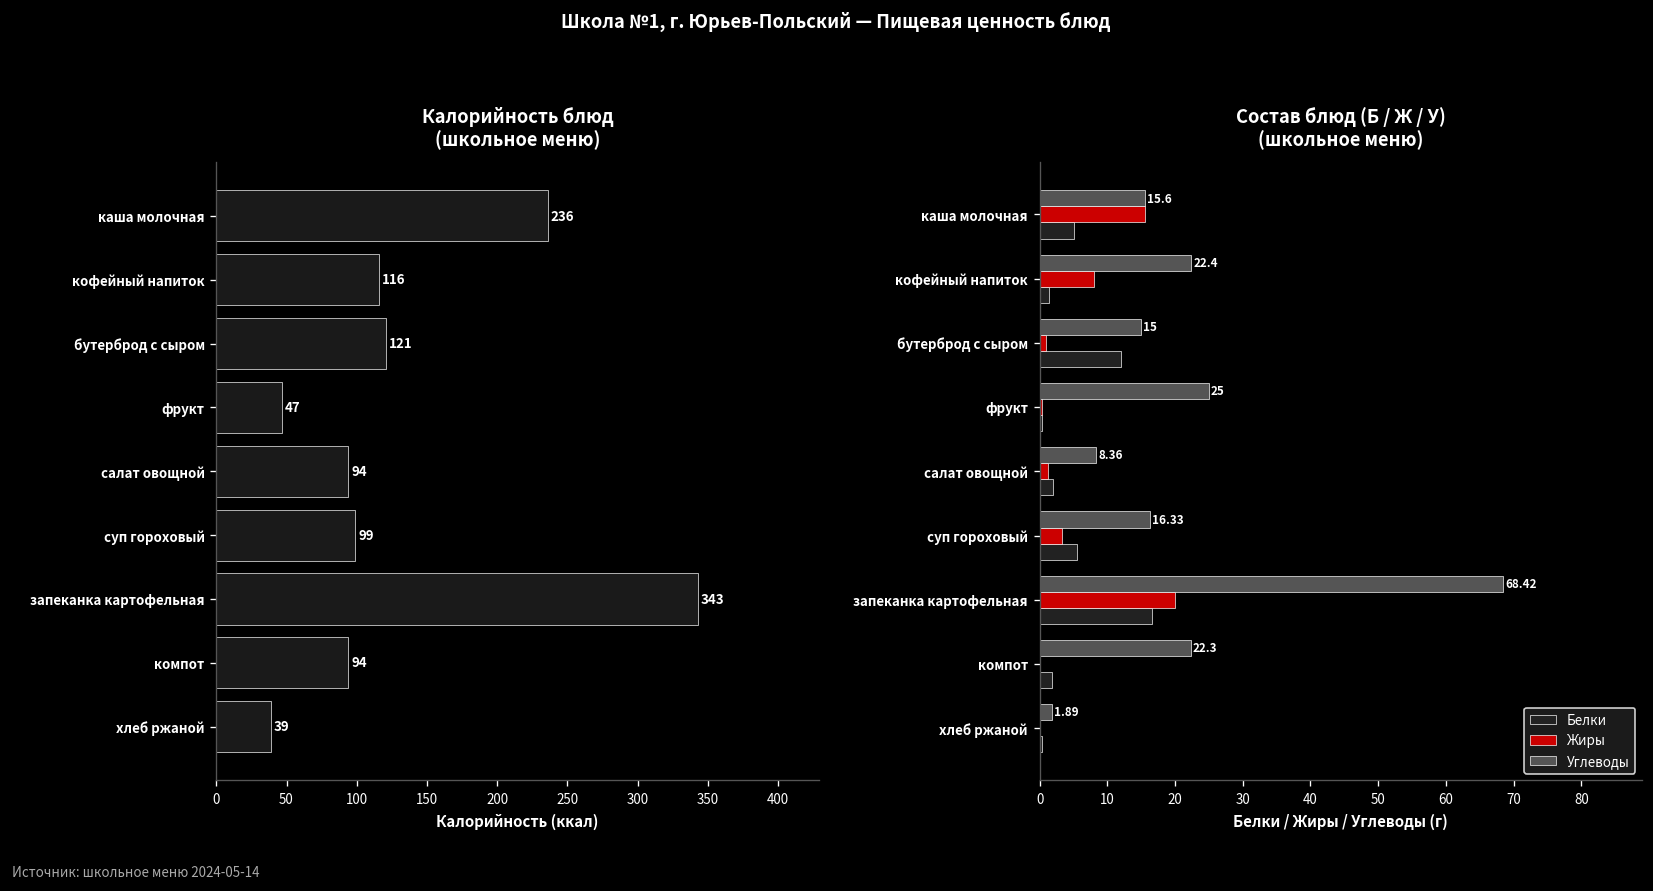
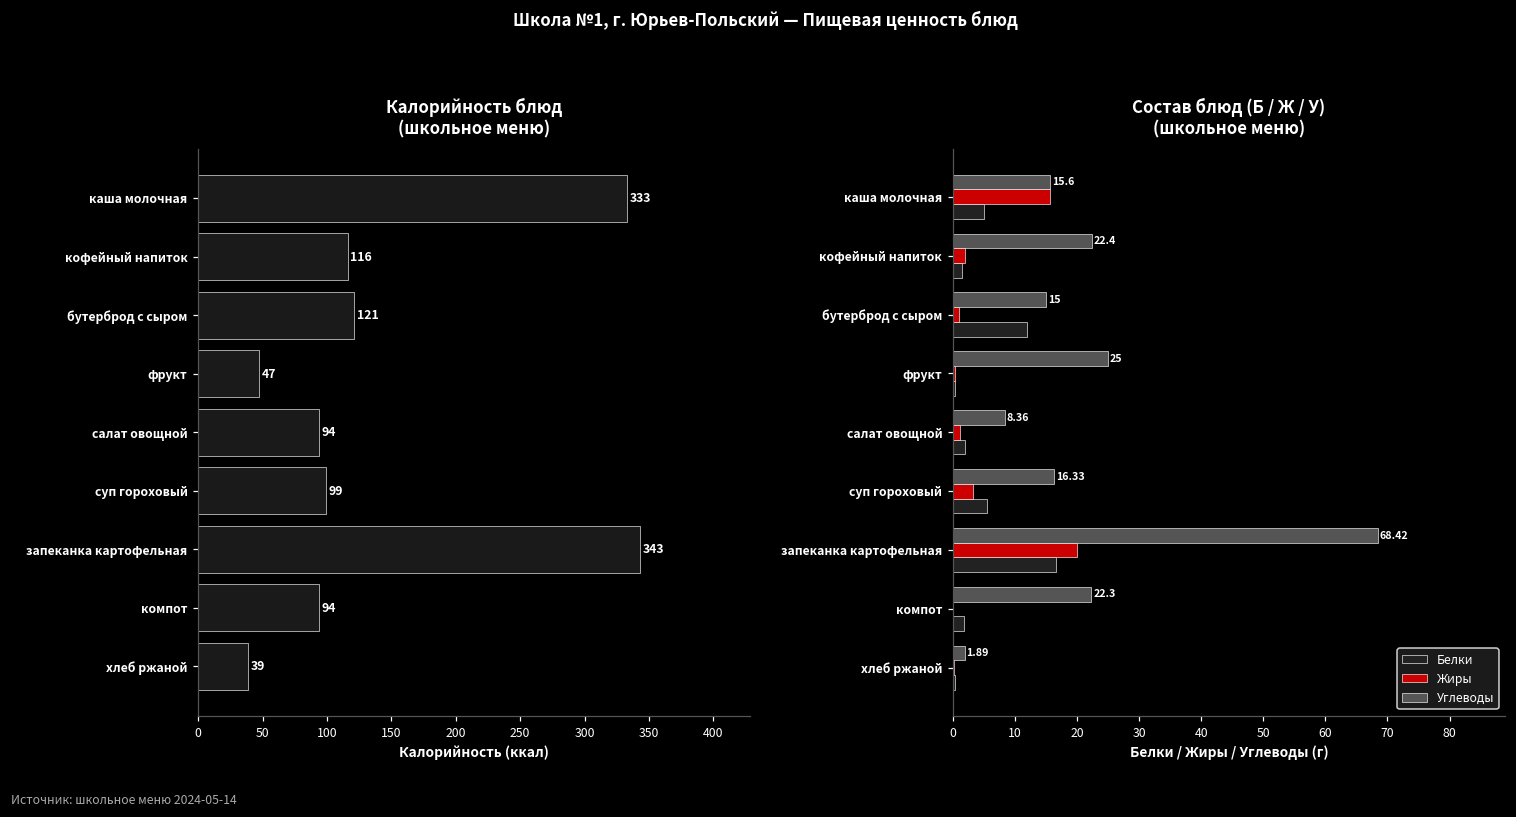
  {
    "Калорийность блюд (школьное меню)": {
-     "каша молочная": 236,
+     "каша молочная": 333,
      "кофейный напиток": 116,
      "бутерброд с сыром": 121,
      "фрукт": 47,
      "салат овощной": 94,
      "суп гороховый": 99,
      "запеканка картофельная": 343,
      "компот": 94,
      "хлеб ржаной": 39
    },
    "Состав блюд (Б / Ж / У) (школьное меню)": {
      "Белки": {
        "каша молочная": 5,
        "кофейный напиток": 1,
        "бутерброд с сыром": 12,
        "салат овощной": 2,
        "суп гороховый": 5,
        "запеканка картофельная": 17,
        "компот": 2
      },
      "Жиры": {
-       "кофейный напиток": 8,
+       "кофейный напиток": 2,
        "бутерброд с сыром": 1,
        "салат овощной": 1,
        "суп гороховый": 3,
        "запеканка картофельная": 20,
        "компот": 0
      },
      "Углеводы": {
        "каша молочная": 15.6,
        "кофейный напиток": 22.4,
        "бутерброд с сыром": 15,
        "фрукт": 25,
        "салат овощной": 8.36,
        "суп гороховый": 16.33,
        "запеканка картофельная": 68.42,
        "компот": 22.3,
        "хлеб ржаной": 1.89
      }
    }
  }
